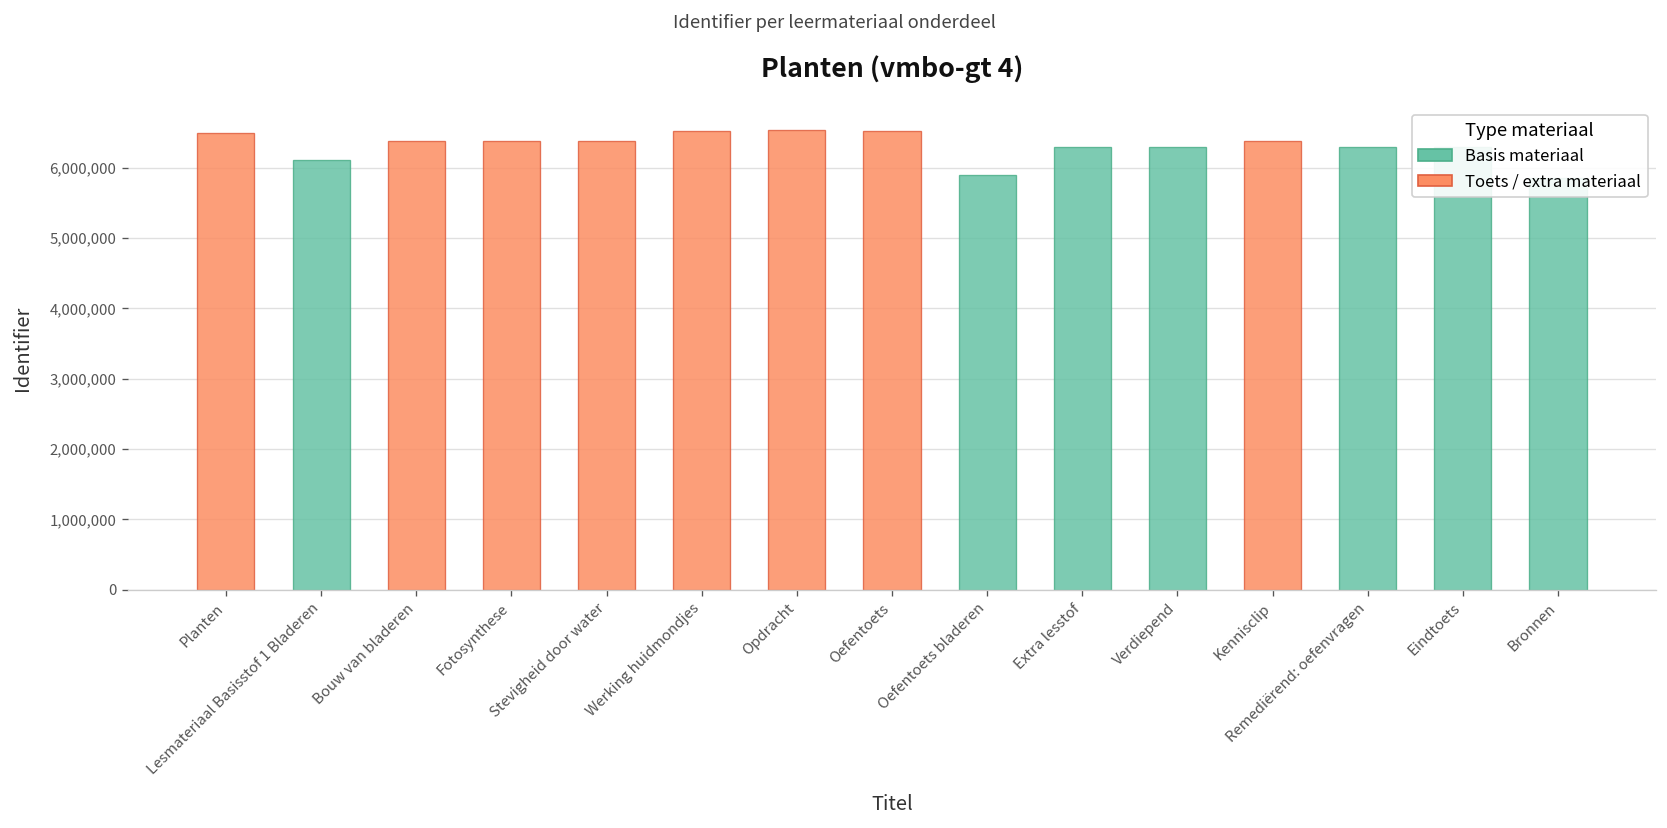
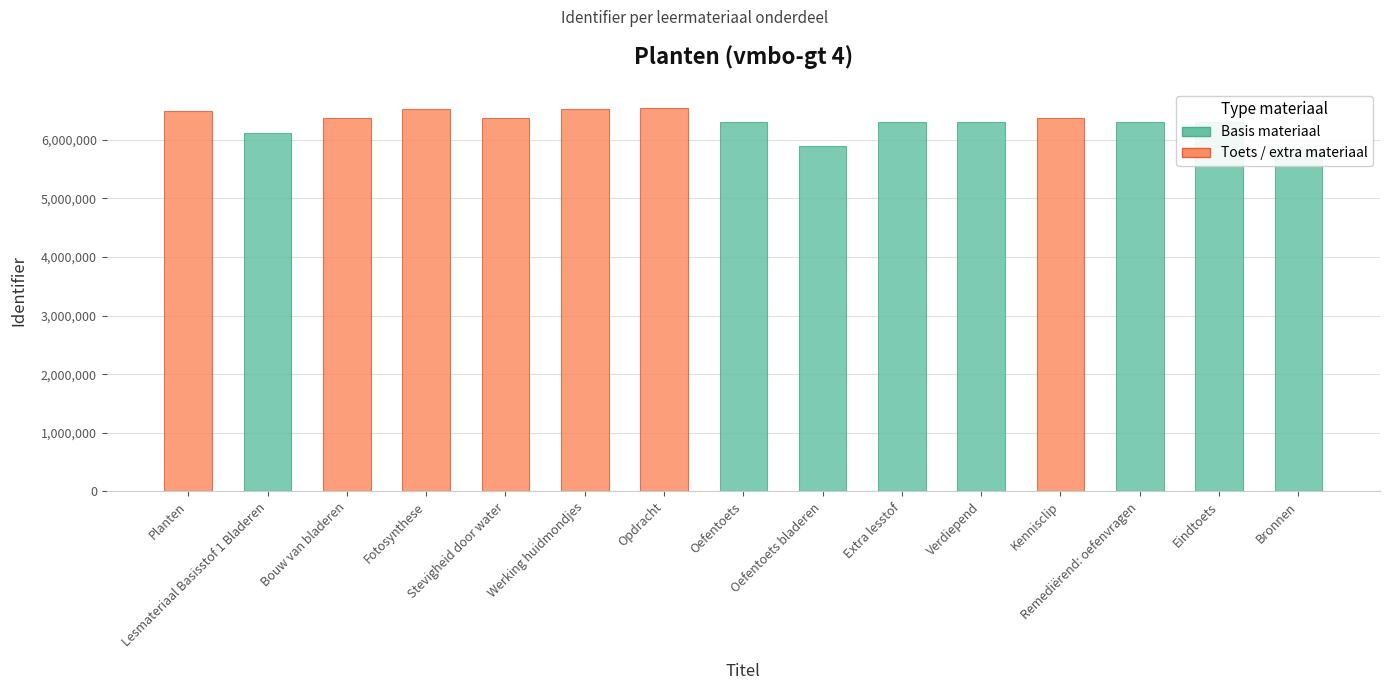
  {
    "Planten": "6,500,000",
    "Lesmateriaal Basisstof 1 Bladeren": "6,100,000",
    "Bouw van bladeren": "6,400,000",
-   "Fotosynthese": "6,400,000",
+   "Fotosynthese": "6,500,000",
    "Stevigheid door water": "6,400,000",
    "Werking huidmondjes": "6,500,000",
    "Opdracht": "6,500,000",
-   "Oefentoets": "6,500,000",
+   "Oefentoets": "6,300,000",
    "Oefentoets bladeren": "5,900,000",
    "Extra lesstof": "6,300,000",
    "Verdiepend": "6,300,000",
    "Kennisclip": "6,400,000",
    "Remediërend: oefenvragen": "6,300,000"
  }
